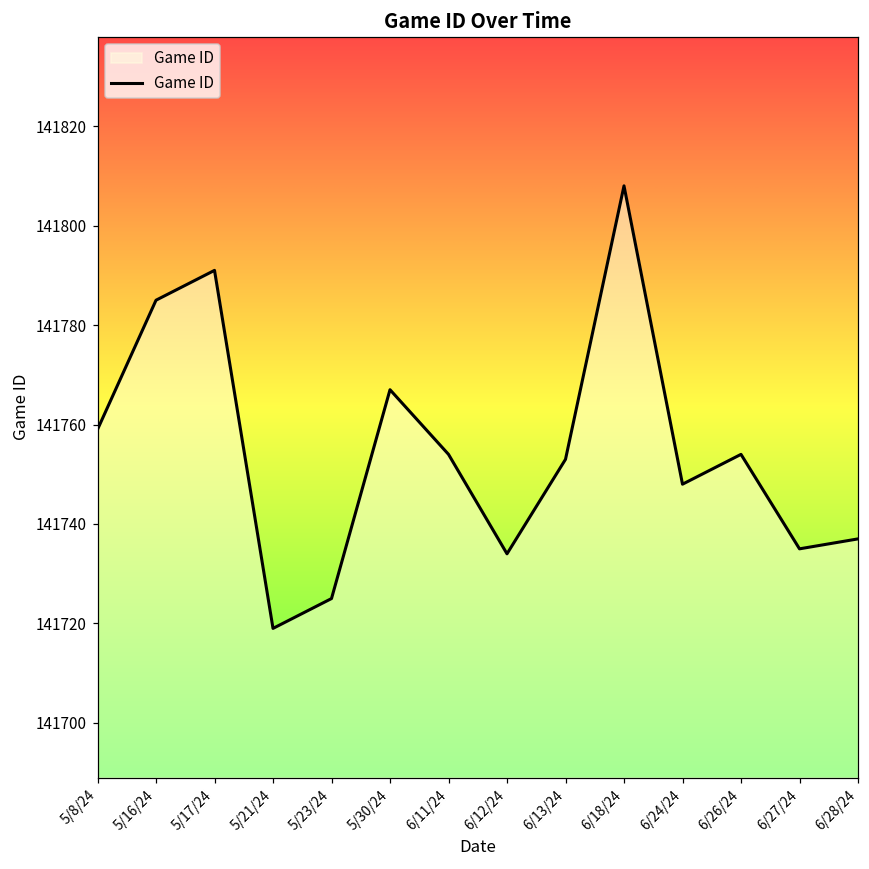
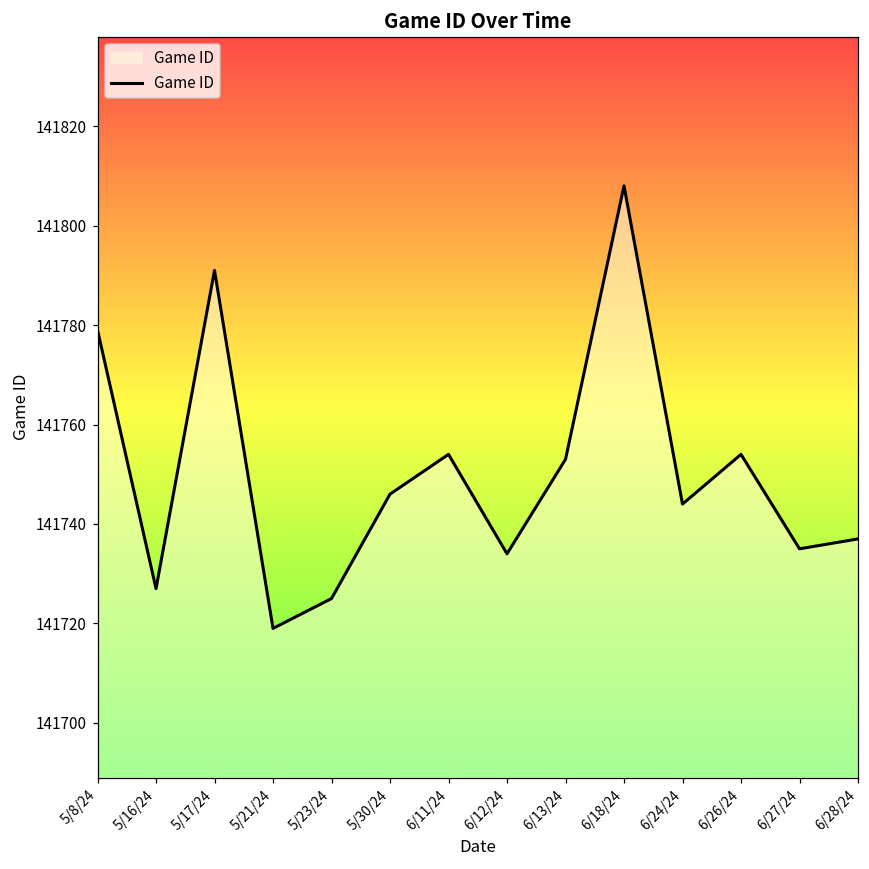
  {
-   "5/8/24": 141759,
-   "5/16/24": 141785,
+   "5/8/24": 141779,
+   "5/16/24": 141727,
    "5/17/24": 141791,
    "5/21/24": 141719,
    "5/23/24": 141725,
-   "5/30/24": 141767,
+   "5/30/24": 141746,
    "6/11/24": 141754,
    "6/12/24": 141734,
    "6/13/24": 141753,
    "6/18/24": 141808,
-   "6/24/24": 141748,
+   "6/24/24": 141744,
    "6/26/24": 141754,
    "6/27/24": 141735,
    "6/28/24": 141737
  }
